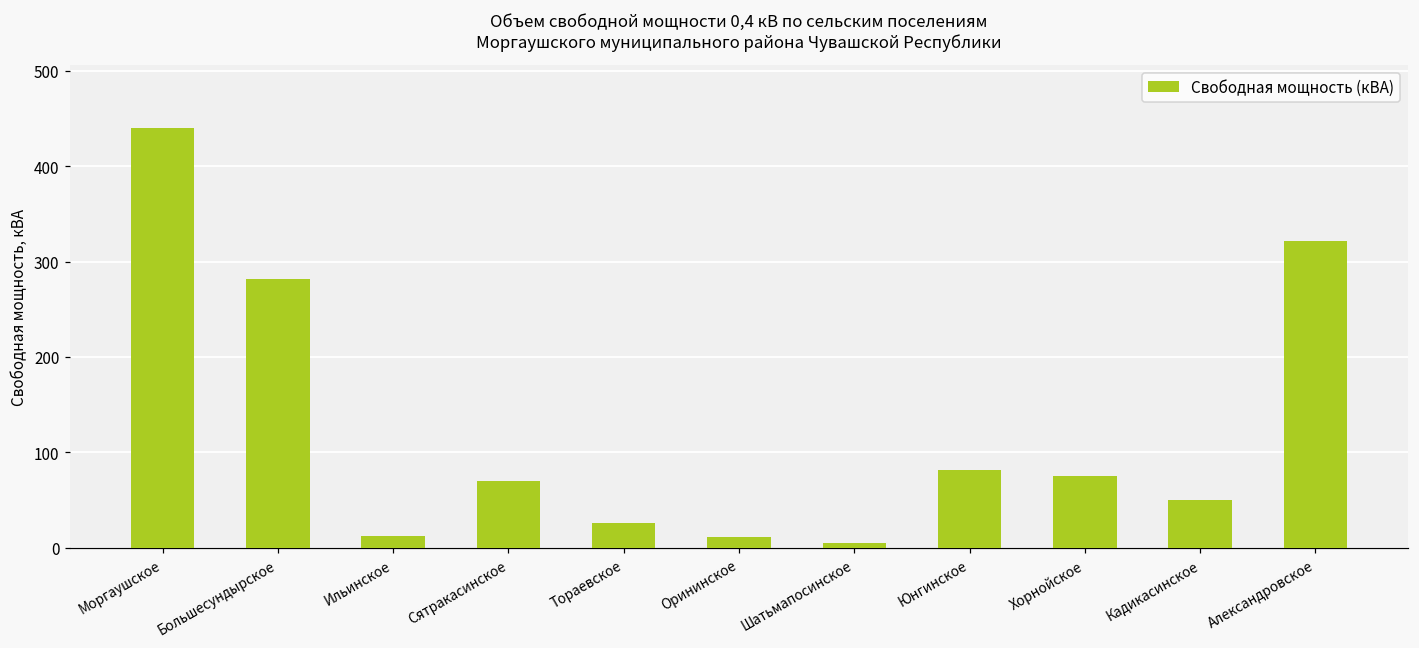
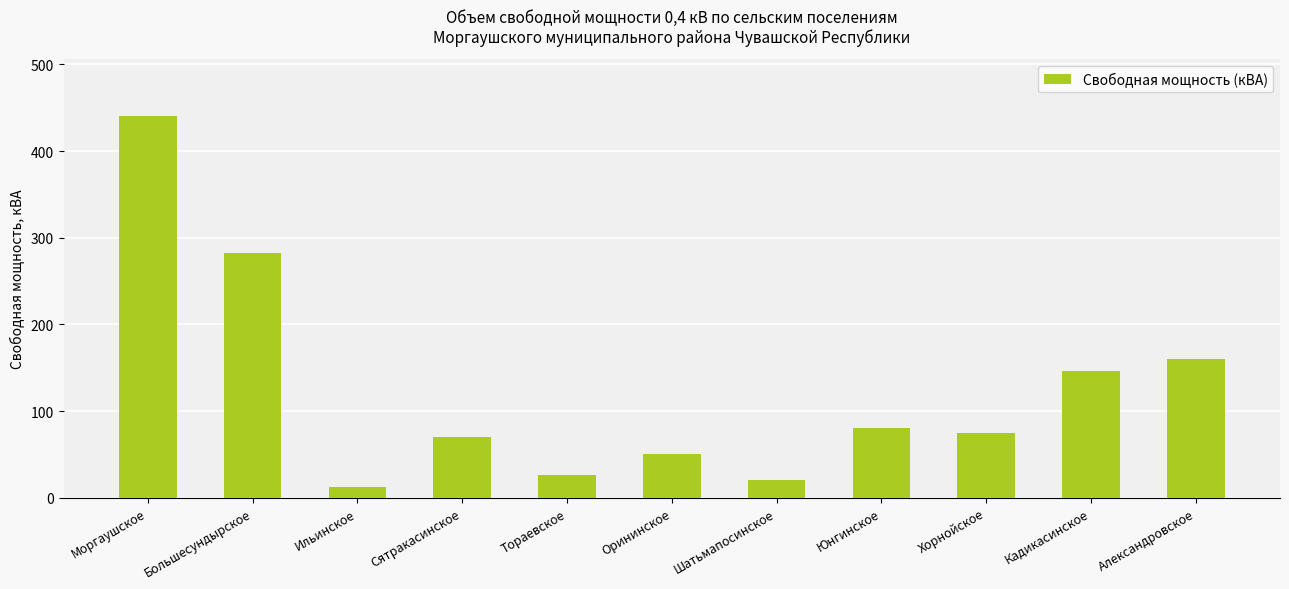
  {
    "Моргаушское": 440,
    "Большесундырское": 280,
    "Ильинское": 10,
    "Сятракасинское": 70,
    "Тораевское": 30,
-   "Орининское": 10,
-   "Шатьмапосинское": 10,
+   "Орининское": 50,
+   "Шатьмапосинское": 20,
    "Юнгинское": 80,
    "Хорнойское": 80,
-   "Кадикасинское": 50,
-   "Александровское": 320
+   "Кадикасинское": 150,
+   "Александровское": 160
  }
